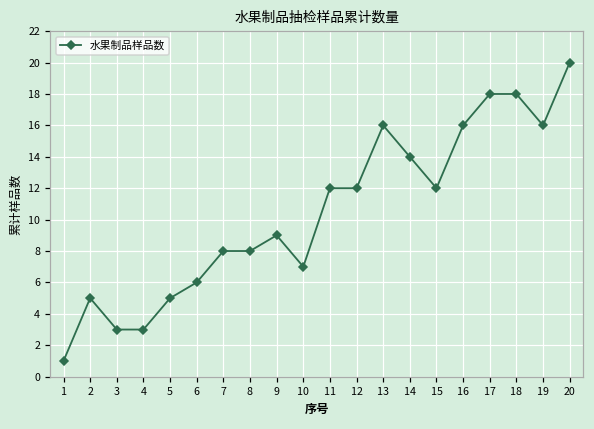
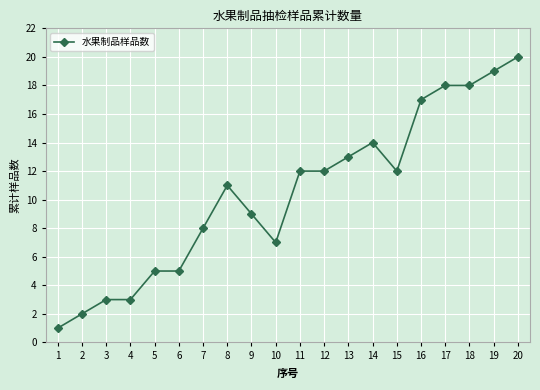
  {
    "1": 1,
-   "2": 5,
+   "2": 2,
    "3": 3,
    "4": 3,
    "5": 5,
-   "6": 6,
+   "6": 5,
    "7": 8,
-   "8": 8,
+   "8": 11,
    "9": 9,
    "10": 7,
    "11": 12,
    "12": 12,
-   "13": 16,
+   "13": 13,
    "14": 14,
    "15": 12,
-   "16": 16,
+   "16": 17,
    "17": 18,
    "18": 18,
-   "19": 16,
+   "19": 19,
    "20": 20
  }
